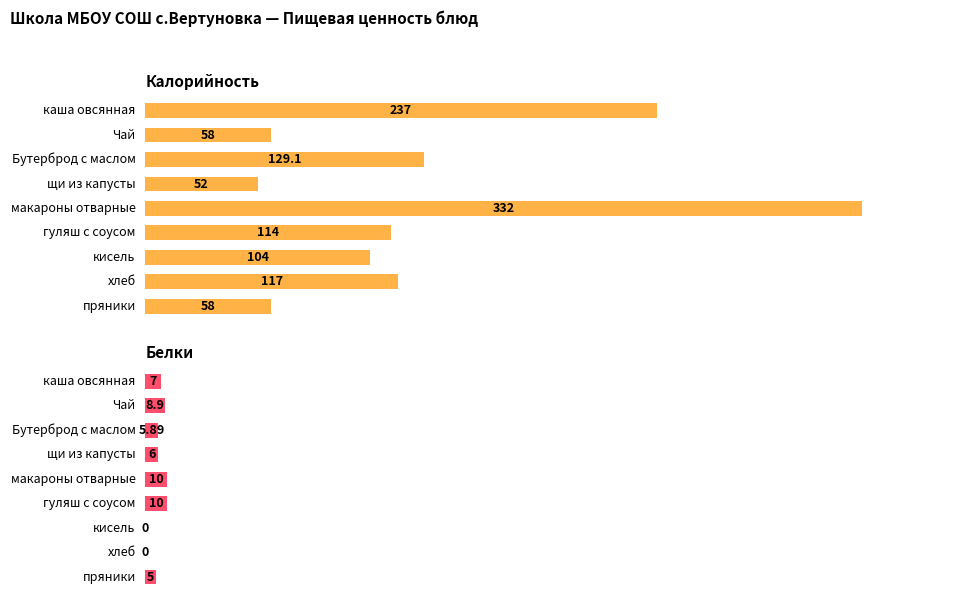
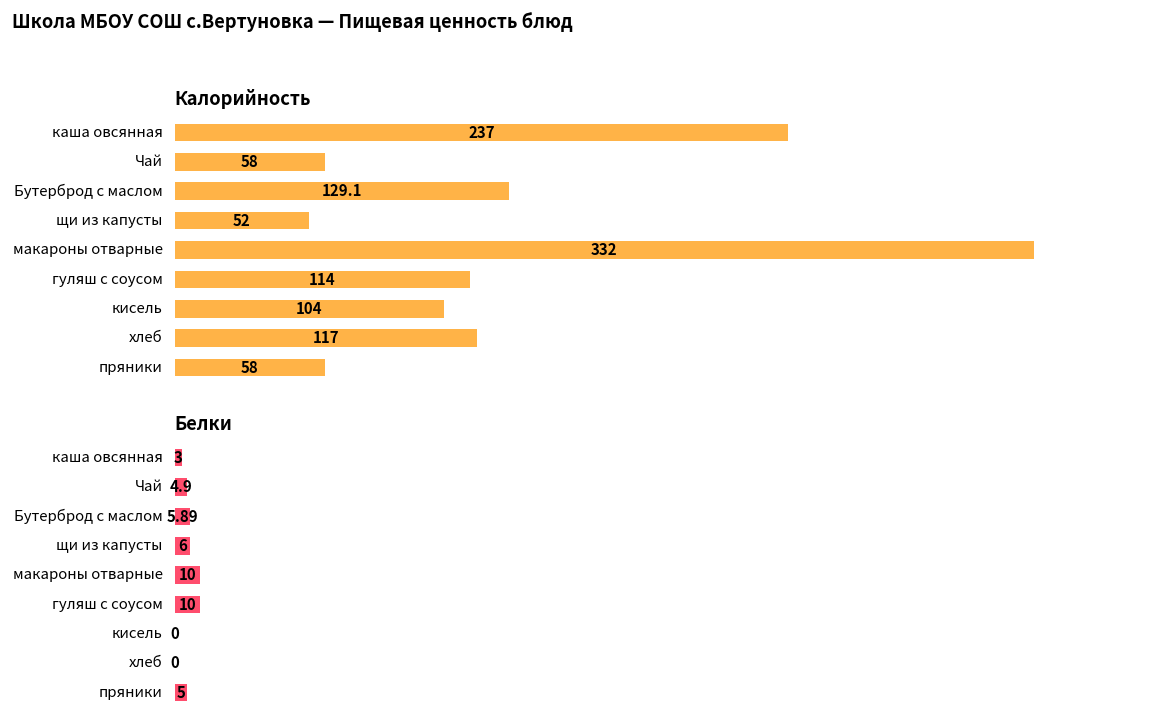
  {
    "Калорийность": {
      "каша овсянная": 237,
      "Чай": 58,
      "Бутерброд с маслом": 129.1,
      "щи из капусты": 52,
      "макароны отварные": 332,
      "гуляш с соусом": 114,
      "кисель": 104,
      "хлеб": 117,
      "пряники": 58
    },
    "Белки": {
-     "каша овсянная": 7,
-     "Чай": 8.9,
+     "каша овсянная": 3,
+     "Чай": 4.9,
      "Бутерброд с маслом": 5.89,
      "щи из капусты": 6,
      "макароны отварные": 10,
      "гуляш с соусом": 10,
      "кисель": 0,
      "хлеб": 0,
      "пряники": 5
    }
  }
